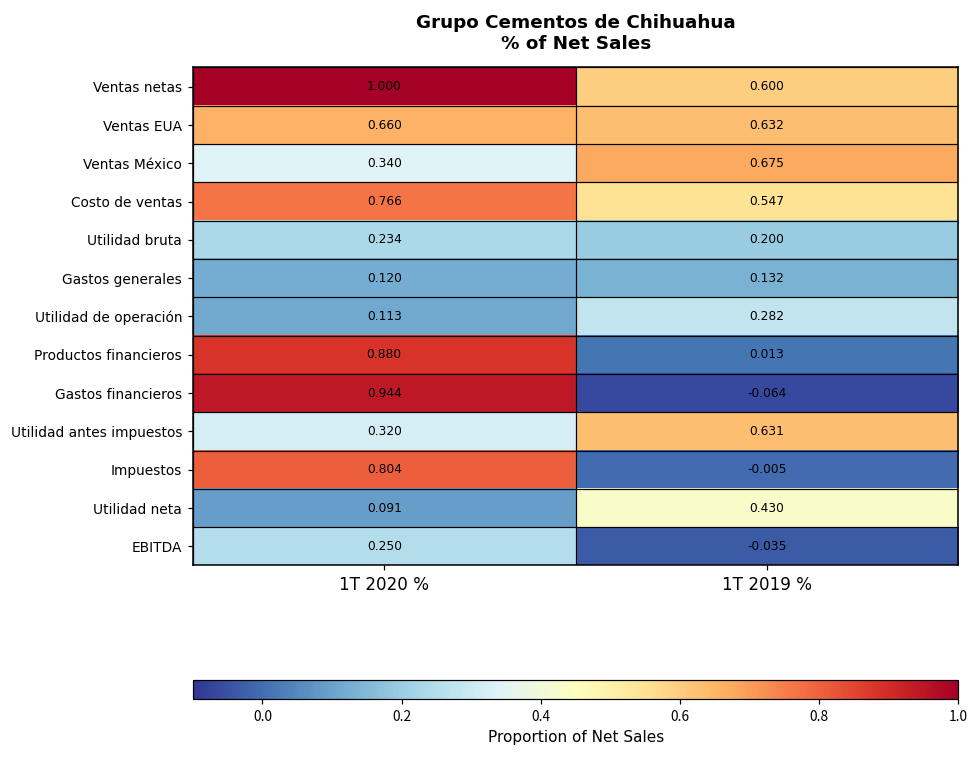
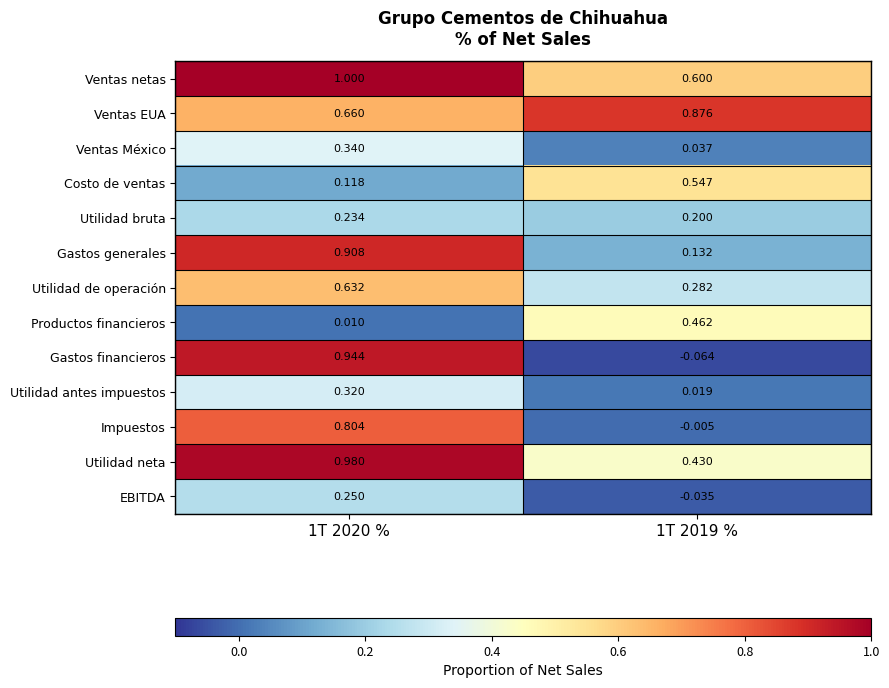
  {
    "Ventas netas": {
      "1T 2020 %": 1.000,
      "1T 2019 %": 0.600
    },
    "Ventas EUA": {
      "1T 2020 %": 0.660,
-     "1T 2019 %": 0.632
+     "1T 2019 %": 0.876
    },
    "Ventas México": {
      "1T 2020 %": 0.340,
-     "1T 2019 %": 0.675
+     "1T 2019 %": 0.037
    },
    "Costo de ventas": {
-     "1T 2020 %": 0.766,
+     "1T 2020 %": 0.118,
      "1T 2019 %": 0.547
    },
    "Utilidad bruta": {
      "1T 2020 %": 0.234,
      "1T 2019 %": 0.200
    },
    "Gastos generales": {
-     "1T 2020 %": 0.120,
+     "1T 2020 %": 0.908,
      "1T 2019 %": 0.132
    },
    "Utilidad de operación": {
-     "1T 2020 %": 0.113,
+     "1T 2020 %": 0.632,
      "1T 2019 %": 0.282
    },
    "Productos financieros": {
-     "1T 2020 %": 0.880,
-     "1T 2019 %": 0.013
+     "1T 2020 %": 0.010,
+     "1T 2019 %": 0.462
    },
    "Gastos financieros": {
      "1T 2020 %": 0.944,
      "1T 2019 %": -0.064
    },
    "Utilidad antes impuestos": {
      "1T 2020 %": 0.320,
-     "1T 2019 %": 0.631
+     "1T 2019 %": 0.019
    },
    "Impuestos": {
      "1T 2020 %": 0.804,
      "1T 2019 %": -0.005
    },
    "Utilidad neta": {
-     "1T 2020 %": 0.091,
+     "1T 2020 %": 0.980,
      "1T 2019 %": 0.430
    },
    "EBITDA": {
      "1T 2020 %": 0.250,
      "1T 2019 %": -0.035
    }
  }
